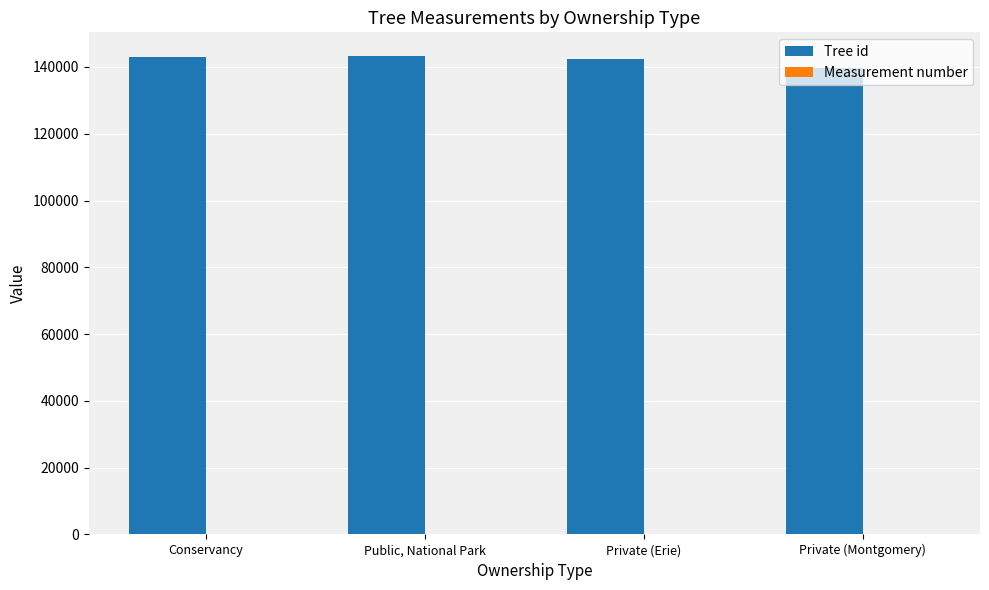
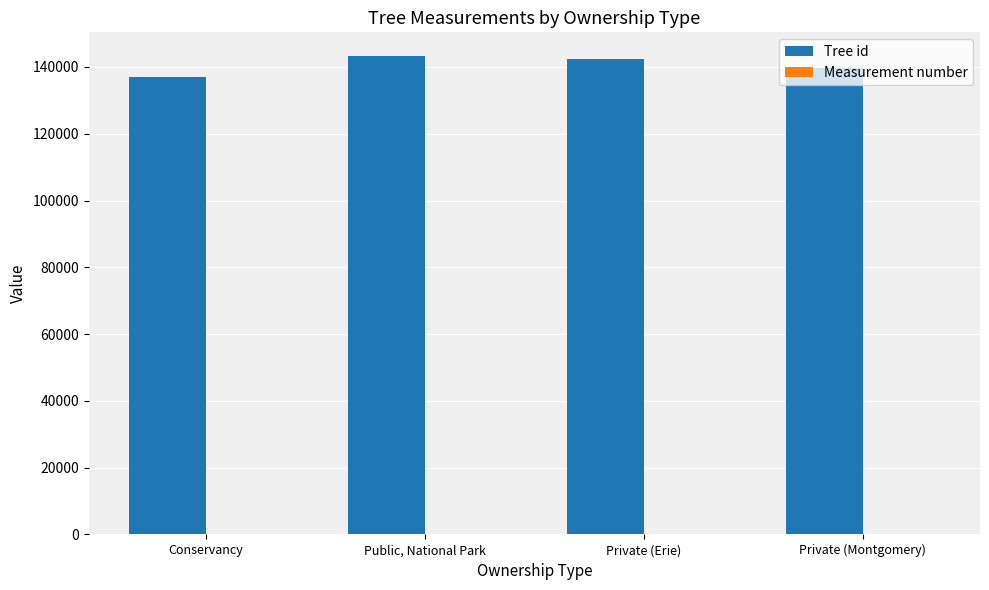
  {
    "Tree id": {
-     "Conservancy": 143000,
+     "Conservancy": 137000,
      "Public, National Park": 143000,
      "Private (Erie)": 142000
    }
  }
